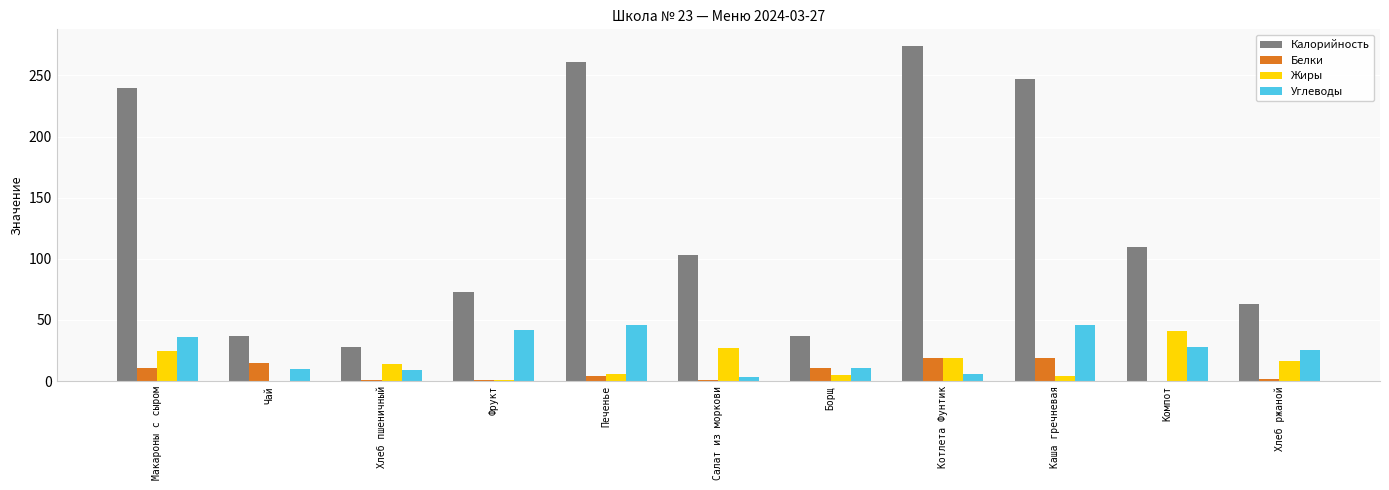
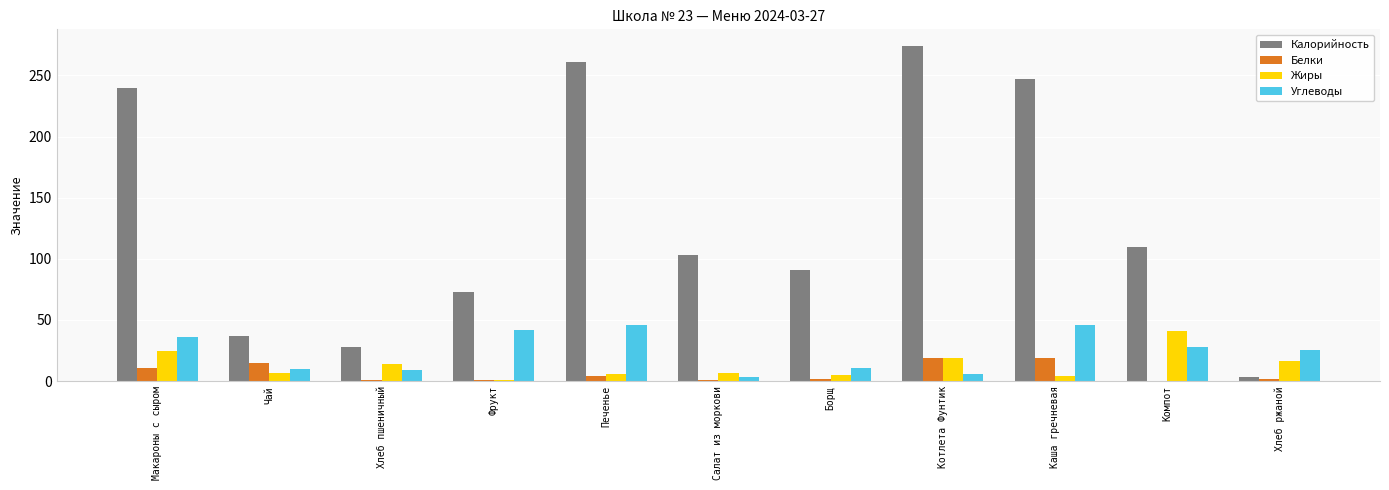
  {
    "Калорийность": {
      "Макароны с сыром": 240,
      "Чай": 37,
      "Хлеб пшеничный": 28,
      "Фрукт": 73,
      "Печенье": 261,
      "Салат из моркови": 103,
-     "Борщ": 37,
+     "Борщ": 91,
      "Котлета Фунтик": 274,
      "Каша гречневая": 247,
      "Компот": 110,
-     "Хлеб ржаной": 63
+     "Хлеб ржаной": 3
    },
    "Белки": {
      "Макароны с сыром": 11,
      "Чай": 15,
      "Печенье": 5,
-     "Борщ": 11,
+     "Борщ": 2,
      "Котлета Фунтик": 19,
      "Каша гречневая": 19,
      "Хлеб ржаной": 2
    },
    "Жиры": {
      "Макароны с сыром": 24,
-     "Чай": 0,
+     "Чай": 7,
      "Хлеб пшеничный": 14,
      "Печенье": 6,
-     "Салат из моркови": 27,
+     "Салат из моркови": 7,
      "Борщ": 5,
      "Котлета Фунтик": 19,
      "Каша гречневая": 4,
      "Компот": 41,
      "Хлеб ржаной": 17
    },
    "Углеводы": {
      "Макароны с сыром": 36,
      "Чай": 10,
      "Хлеб пшеничный": 9,
      "Фрукт": 42,
      "Печенье": 46,
      "Салат из моркови": 3,
      "Борщ": 11,
      "Котлета Фунтик": 6,
      "Каша гречневая": 46,
      "Компот": 28,
      "Хлеб ржаной": 25
    }
  }
